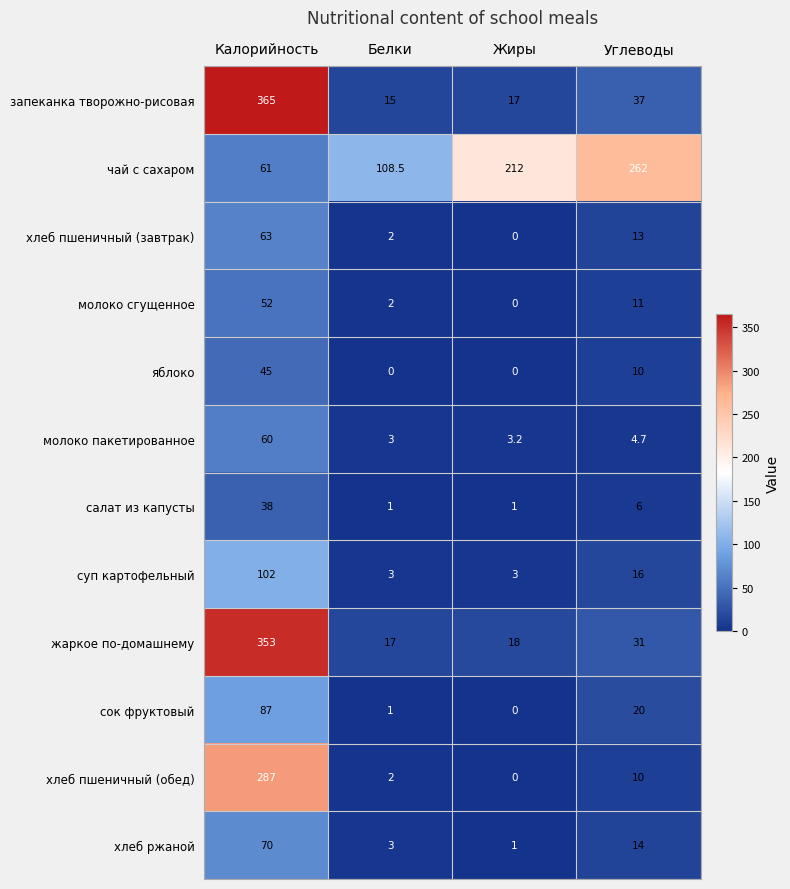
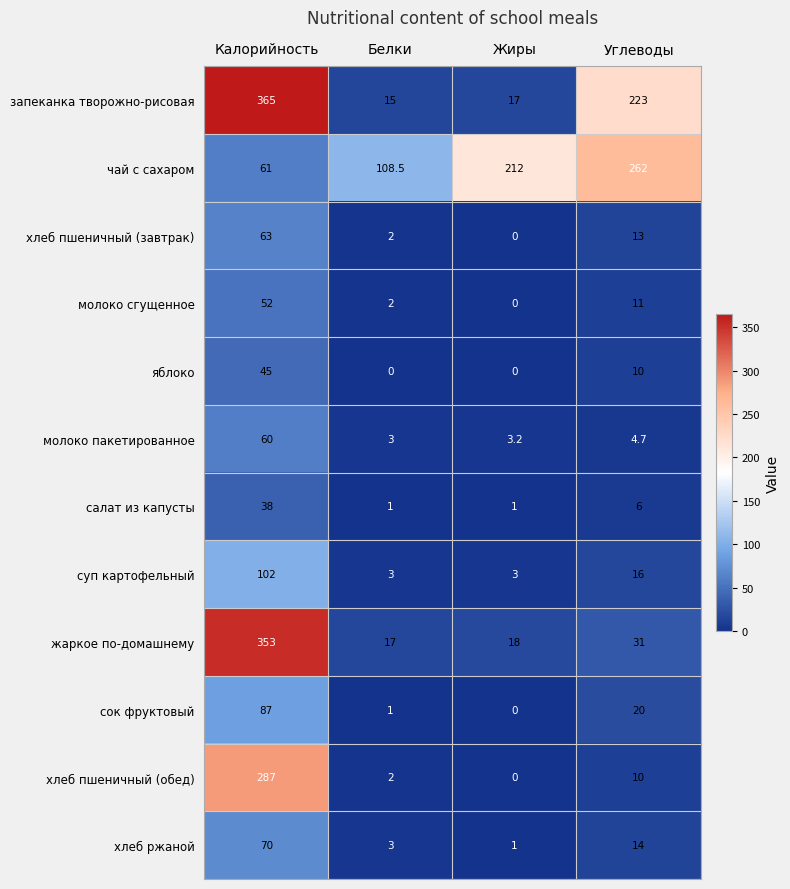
  {
    "запеканка творожно-рисовая": {
      "Калорийность": 365,
      "Белки": 15,
      "Жиры": 17,
-     "Углеводы": 37
+     "Углеводы": 223
    },
    "чай с сахаром": {
      "Калорийность": 61,
      "Белки": 108.5,
      "Жиры": 212,
      "Углеводы": 262
    },
    "хлеб пшеничный (завтрак)": {
      "Калорийность": 63,
      "Белки": 2,
      "Жиры": 0,
      "Углеводы": 13
    },
    "молоко сгущенное": {
      "Калорийность": 52,
      "Белки": 2,
      "Жиры": 0,
      "Углеводы": 11
    },
    "яблоко": {
      "Калорийность": 45,
      "Белки": 0,
      "Жиры": 0,
      "Углеводы": 10
    },
    "молоко пакетированное": {
      "Калорийность": 60,
      "Белки": 3,
      "Жиры": 3.2,
      "Углеводы": 4.7
    },
    "салат из капусты": {
      "Калорийность": 38,
      "Белки": 1,
      "Жиры": 1,
      "Углеводы": 6
    },
    "суп картофельный": {
      "Калорийность": 102,
      "Белки": 3,
      "Жиры": 3,
      "Углеводы": 16
    },
    "жаркое по-домашнему": {
      "Калорийность": 353,
      "Белки": 17,
      "Жиры": 18,
      "Углеводы": 31
    },
    "сок фруктовый": {
      "Калорийность": 87,
      "Белки": 1,
      "Жиры": 0,
      "Углеводы": 20
    },
    "хлеб пшеничный (обед)": {
      "Калорийность": 287,
      "Белки": 2,
      "Жиры": 0,
      "Углеводы": 10
    },
    "хлеб ржаной": {
      "Калорийность": 70,
      "Белки": 3,
      "Жиры": 1,
      "Углеводы": 14
    }
  }
